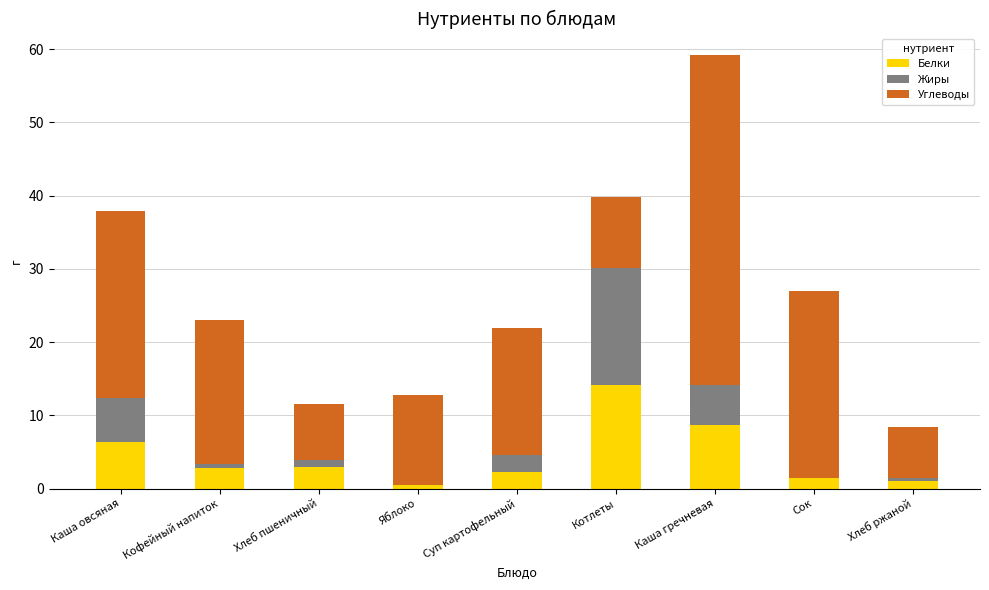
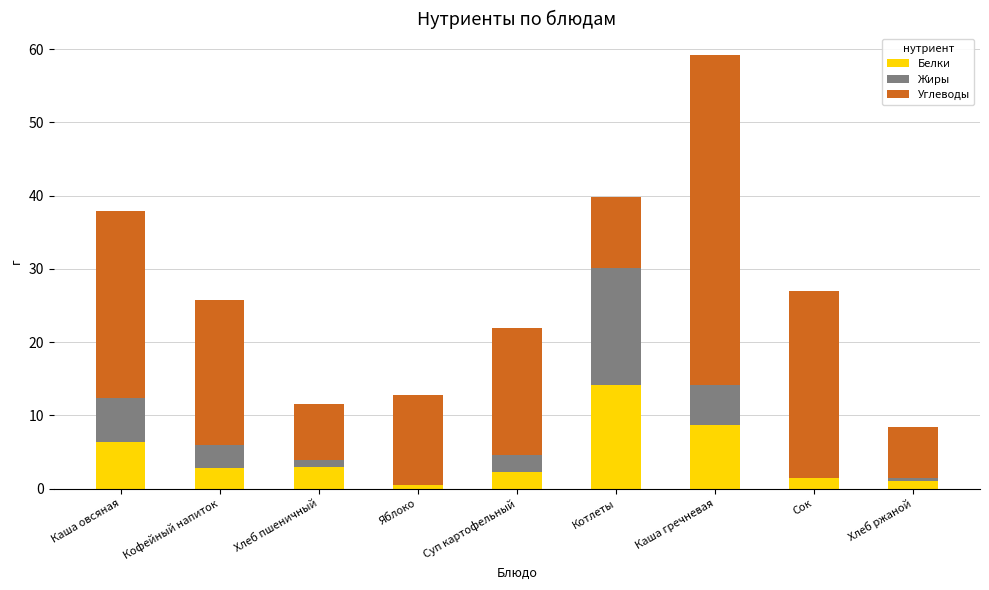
  {
    "Белки": {
      "Каша овсяная": 6,
      "Кофейный напиток": 3,
      "Хлеб пшеничный": 3,
      "Яблоко": 1,
      "Суп картофельный": 2,
      "Котлеты": 14,
      "Каша гречневая": 9,
      "Сок": 1,
      "Хлеб ржаной": 1
    },
    "Жиры": {
      "Каша овсяная": 6,
-     "Кофейный напиток": 1,
+     "Кофейный напиток": 3,
      "Хлеб пшеничный": 1,
      "Яблоко": 0,
      "Суп картофельный": 2,
      "Котлеты": 16,
      "Каша гречневая": 5,
      "Сок": 0,
      "Хлеб ржаной": 0
    },
    "Углеводы": {
      "Каша овсяная": 25,
      "Кофейный напиток": 20,
      "Хлеб пшеничный": 8,
      "Яблоко": 12,
      "Суп картофельный": 17,
      "Котлеты": 10,
      "Каша гречневая": 45,
      "Сок": 26,
      "Хлеб ржаной": 7
    }
  }
